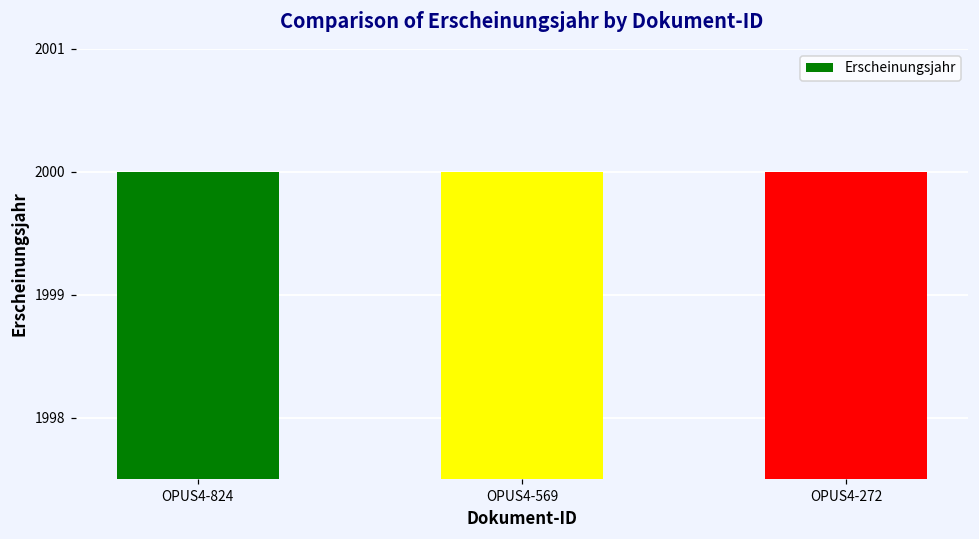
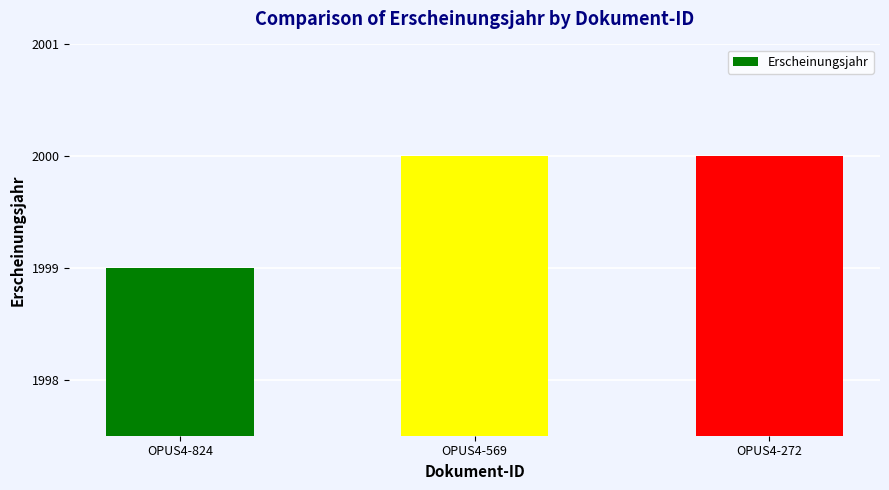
  {
-   "OPUS4-824": 2000,
+   "OPUS4-824": 1999,
    "OPUS4-569": 2000,
    "OPUS4-272": 2000
  }
